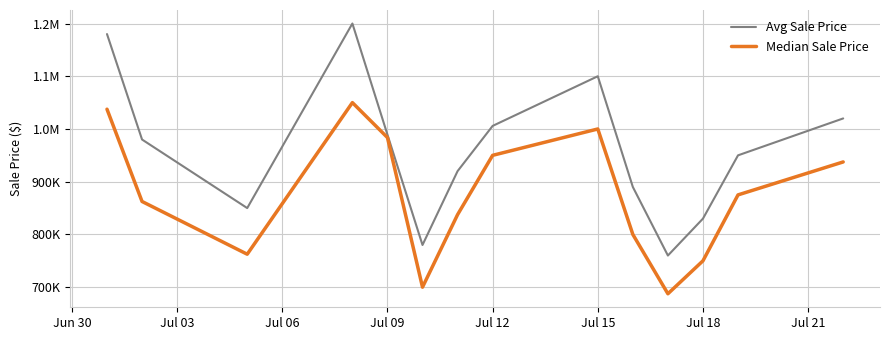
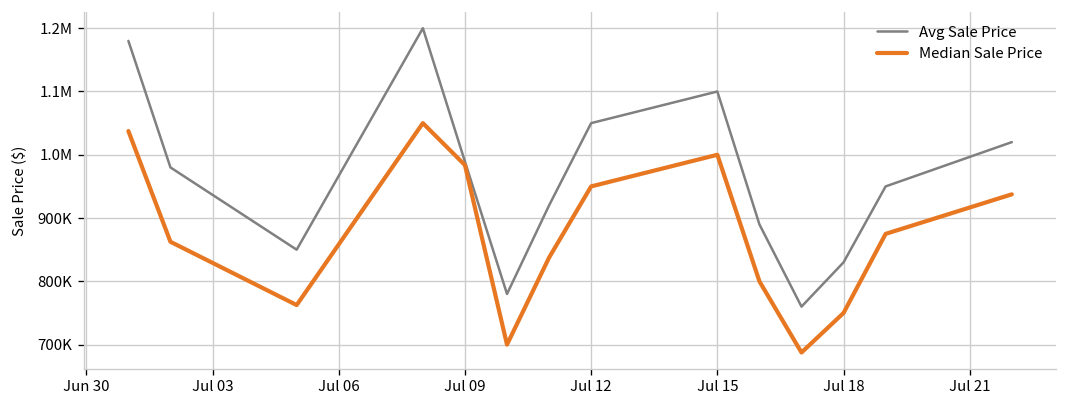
  {
    "Avg Sale Price": {
      "Jul 09": 990000,
-     "Jul 12": 1010000,
+     "Jul 12": 1050000,
      "Jul 15": 1100000,
      "Jul 18": 830000
    },
    "Median Sale Price": {
      "Jul 09": 980000,
      "Jul 12": 950000,
      "Jul 15": 1000000,
      "Jul 18": 750000
    }
  }
